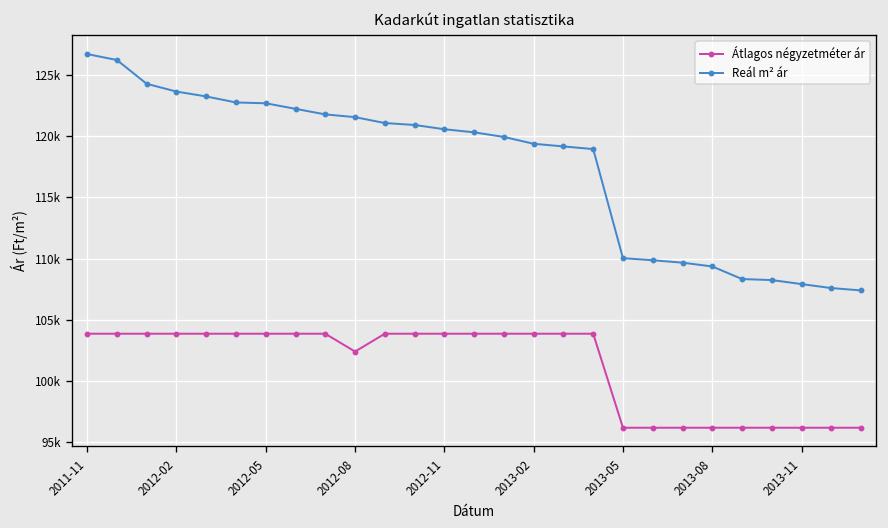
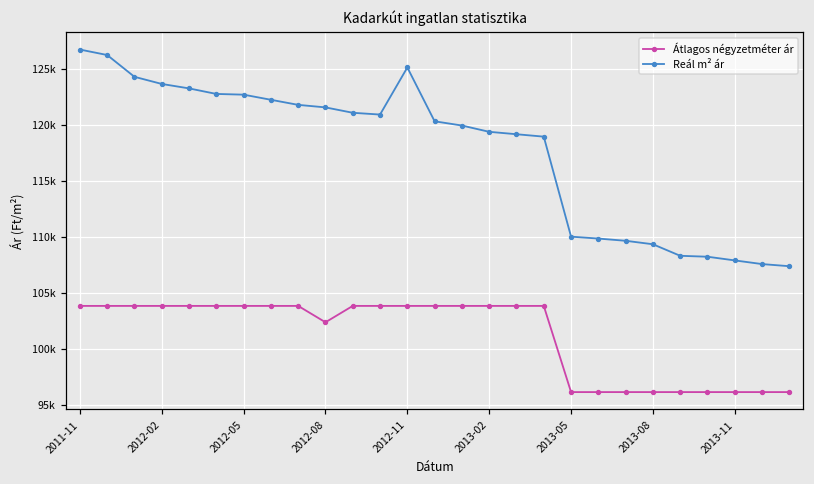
  {
    "Átlagos négyzetméter ár": {
      "2011-11": 103800,
      "2012-02": 103800,
      "2012-05": 103800,
      "2012-08": 102400,
      "2012-11": 103800,
      "2013-02": 103800,
      "2013-05": 96200,
      "2013-08": 96200,
      "2013-11": 96200
    },
    "Reál m² ár": {
      "2011-11": 126700,
      "2012-02": 123700,
      "2012-05": 122700,
      "2012-08": 121600,
-     "2012-11": 120600,
+     "2012-11": 125100,
      "2013-02": 119400,
      "2013-05": 110000,
      "2013-08": 109300,
      "2013-11": 107900
    }
  }
